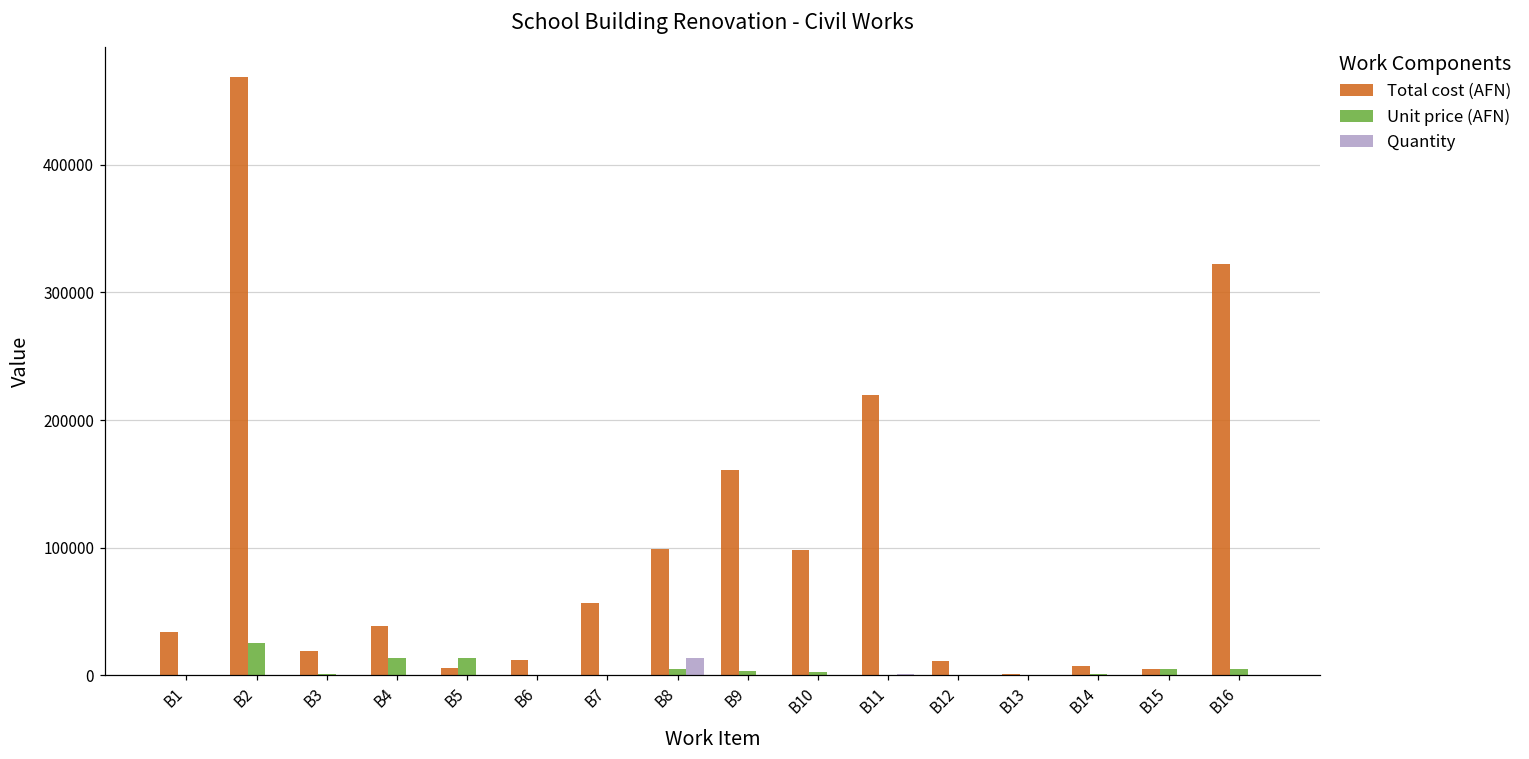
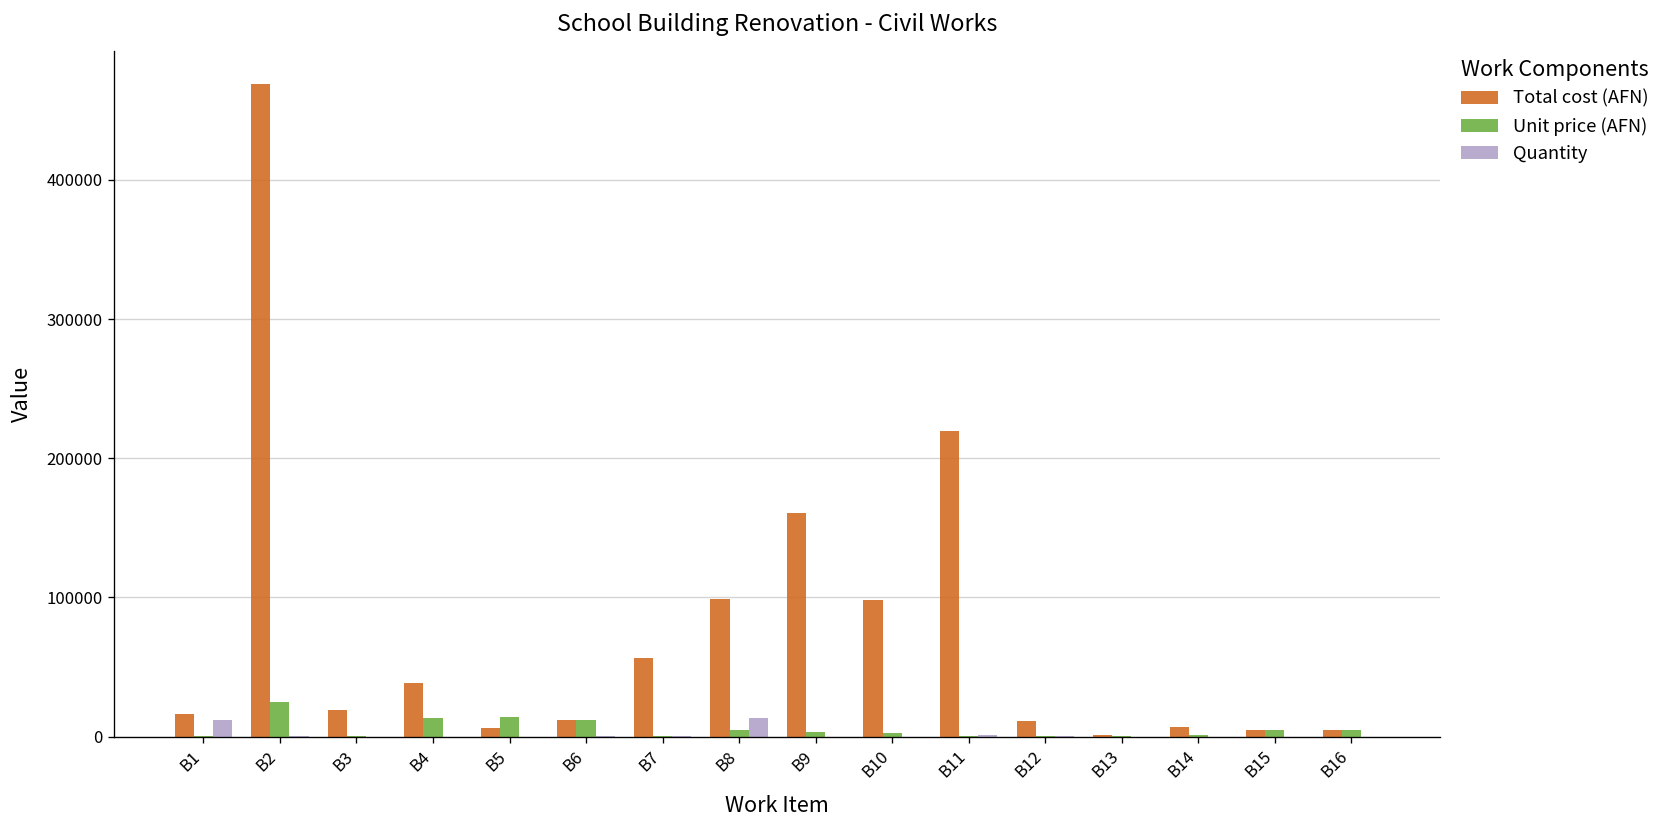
  {
    "Total cost (AFN)": {
-     "B1": 34000,
+     "B1": 16000,
      "B2": 469000,
      "B3": 19000,
      "B4": 38000,
      "B5": 6000,
      "B6": 12000,
      "B7": 57000,
      "B8": 99000,
      "B9": 161000,
      "B10": 98000,
      "B11": 219000,
      "B12": 11000,
      "B14": 7000,
      "B15": 5000,
-     "B16": 322000
+     "B16": 5000
    },
    "Unit price (AFN)": {
      "B2": 25000,
      "B4": 13000,
      "B5": 14000,
-     "B6": 0,
+     "B6": 12000,
      "B8": 5000,
      "B9": 3000,
      "B10": 3000,
      "B15": 5000,
      "B16": 5000
    },
    "Quantity": {
-     "B1": 0,
+     "B1": 12000,
      "B8": 14000
    }
  }
